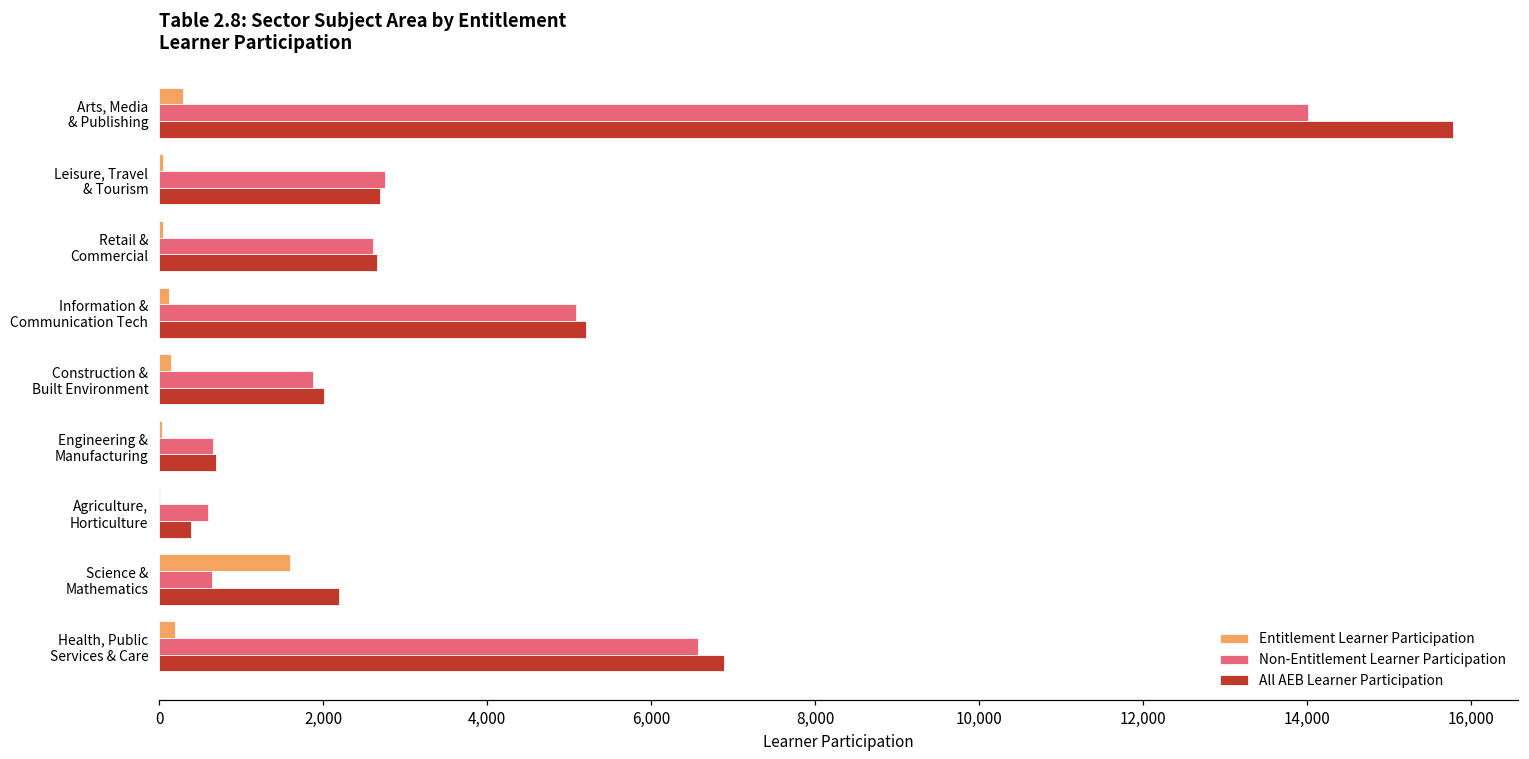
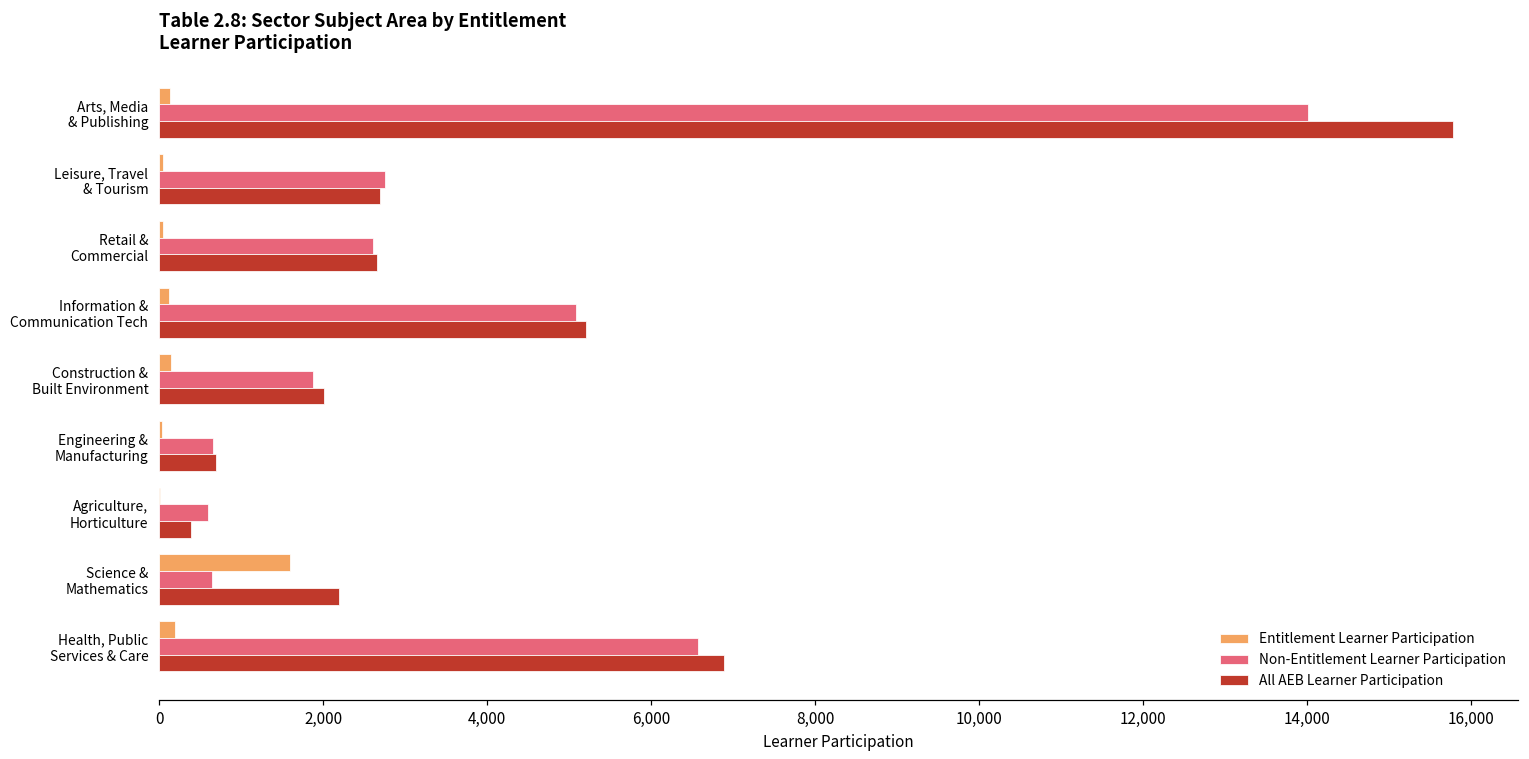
  {
    "Entitlement Learner Participation": {
-     "Arts, Media & Publishing": "300",
+     "Arts, Media & Publishing": "100",
      "Leisure, Travel & Tourism": "100",
      "Retail & Commercial": "100",
      "Information & Communication Tech": "100",
      "Construction & Built Environment": "100",
      "Engineering & Manufacturing": "0",
      "Science & Mathematics": "1,600",
      "Health, Public Services & Care": "200"
    },
    "Non-Entitlement Learner Participation": {
      "Arts, Media & Publishing": "14,000",
      "Leisure, Travel & Tourism": "2,800",
      "Retail & Commercial": "2,600",
      "Information & Communication Tech": "5,100",
      "Construction & Built Environment": "1,900",
      "Engineering & Manufacturing": "700",
      "Agriculture, Horticulture": "600",
      "Science & Mathematics": "600",
      "Health, Public Services & Care": "6,600"
    },
    "All AEB Learner Participation": {
      "Arts, Media & Publishing": "15,800",
      "Leisure, Travel & Tourism": "2,700",
      "Retail & Commercial": "2,700",
      "Information & Communication Tech": "5,200",
      "Construction & Built Environment": "2,000",
      "Engineering & Manufacturing": "700",
      "Agriculture, Horticulture": "400",
      "Science & Mathematics": "2,200",
      "Health, Public Services & Care": "6,900"
    }
  }
